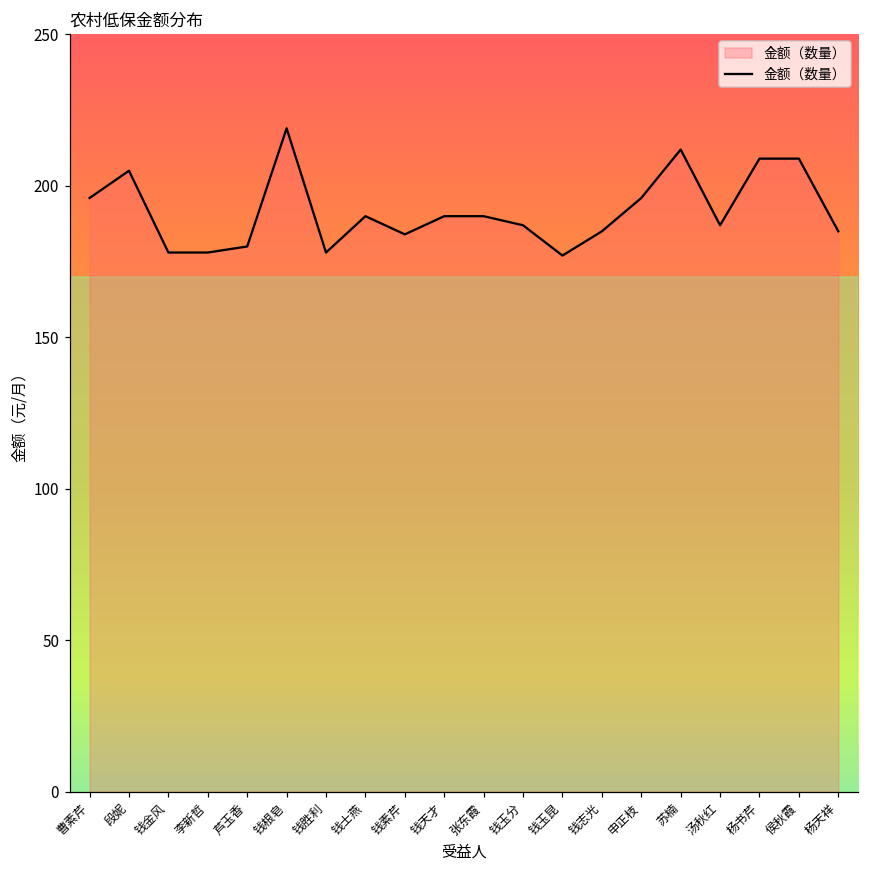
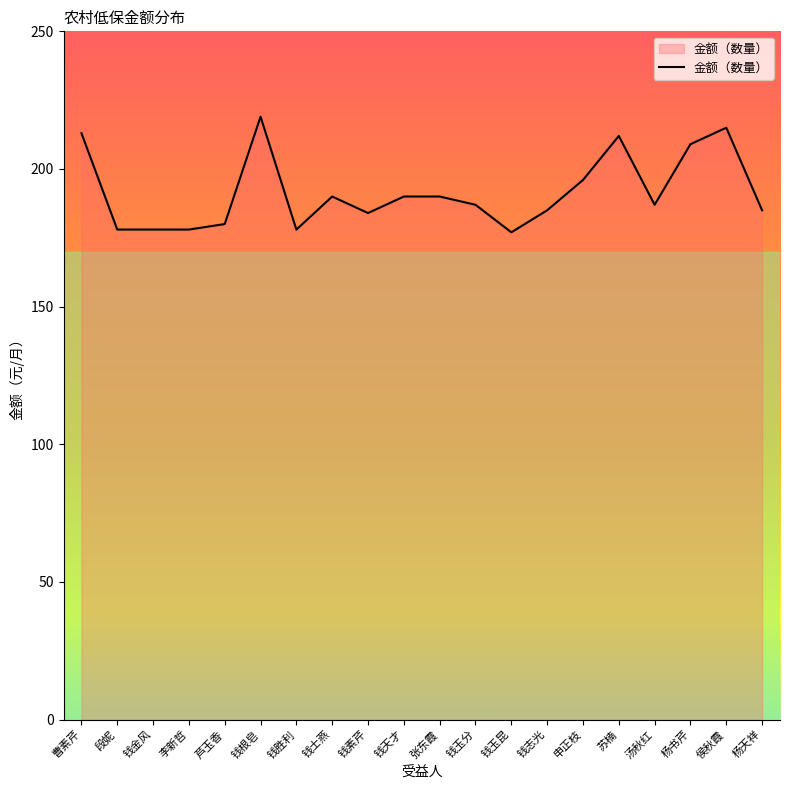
  {
-   "曹素芹": 196,
-   "段妮": 205,
+   "曹素芹": 213,
+   "段妮": 178,
    "钱金风": 178,
    "李新哲": 178,
    "芦玉香": 180,
    "钱根皂": 219,
    "钱胜利": 178,
    "钱士燕": 190,
    "钱素芹": 184,
    "钱天才": 190,
    "张东霞": 190,
    "钱玉分": 187,
    "钱玉昆": 177,
    "钱志光": 185,
    "申正枝": 196,
    "苏楠": 212,
    "汤秋红": 187,
    "杨书芹": 209,
-   "侯秋霞": 209,
+   "侯秋霞": 215,
    "杨天祥": 185
  }
